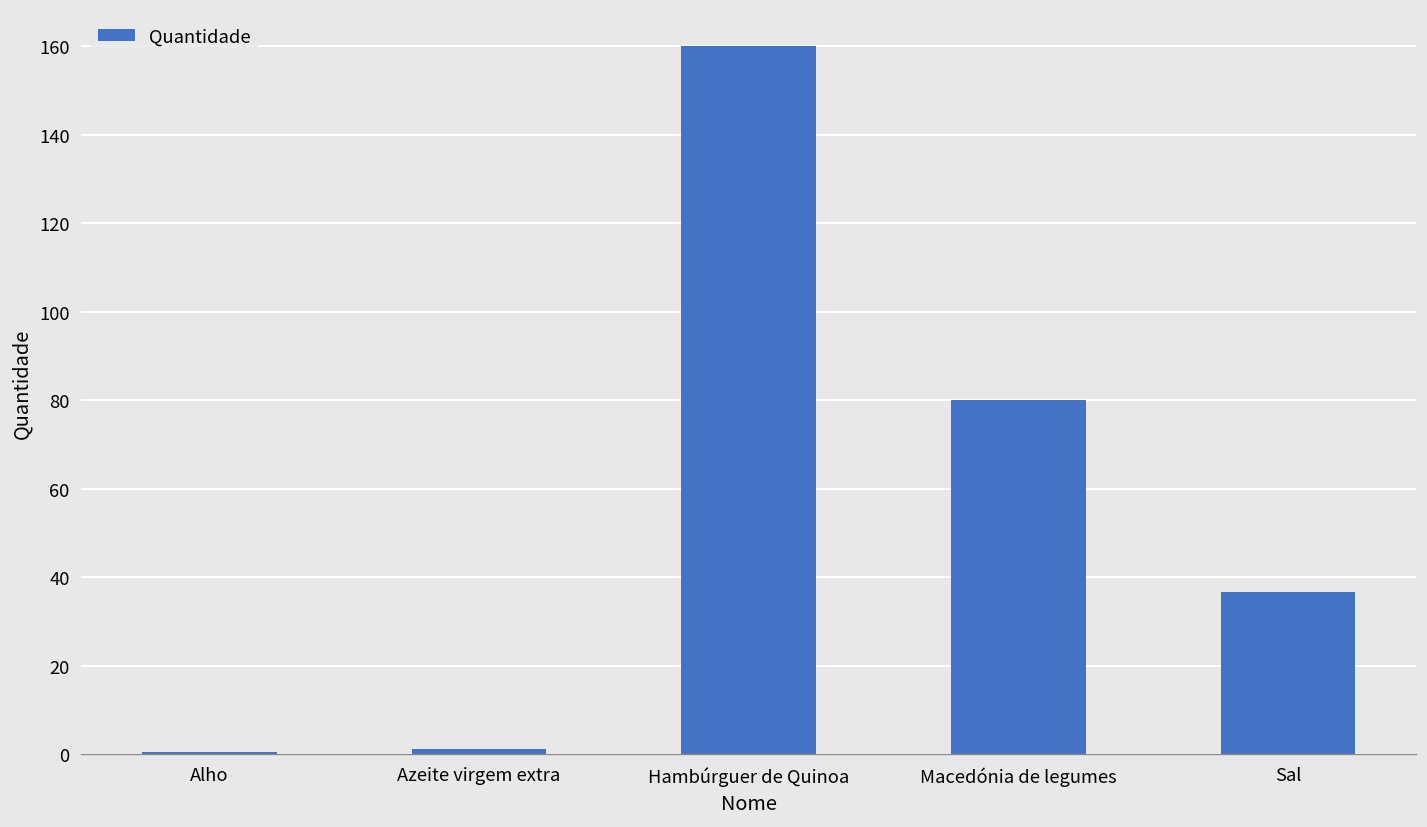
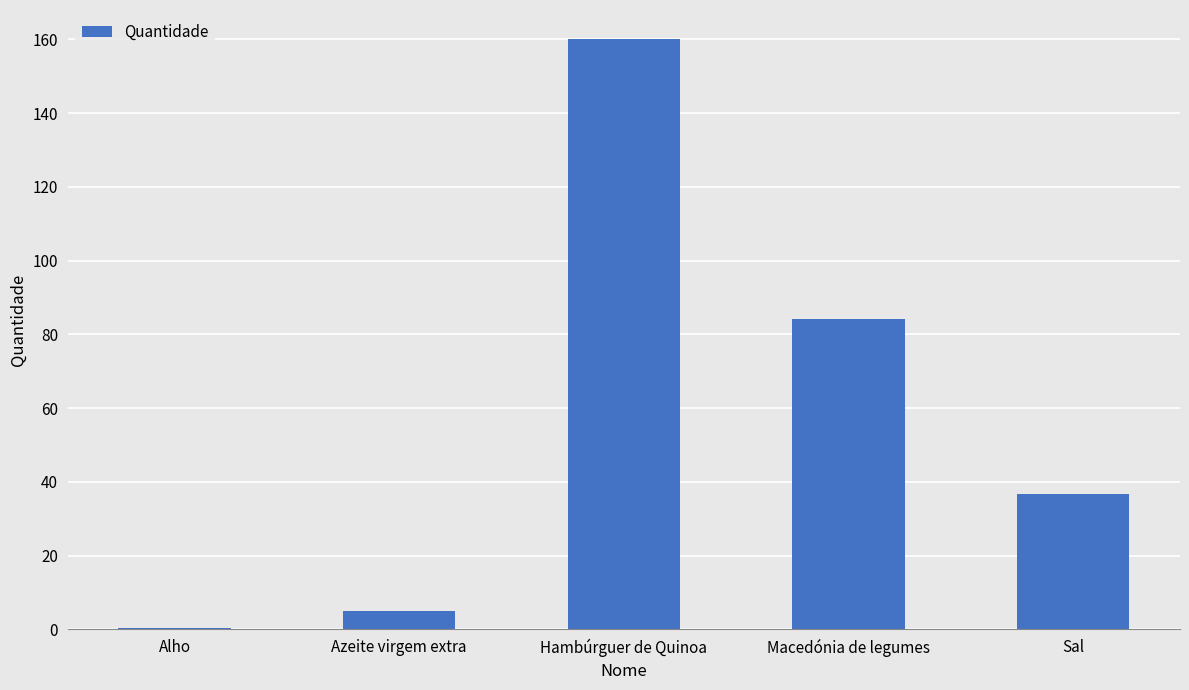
  {
-   "Azeite virgem extra": 1,
+   "Azeite virgem extra": 5,
    "Hambúrguer de Quinoa": 160,
-   "Macedónia de legumes": 80,
+   "Macedónia de legumes": 84,
    "Sal": 37
  }
